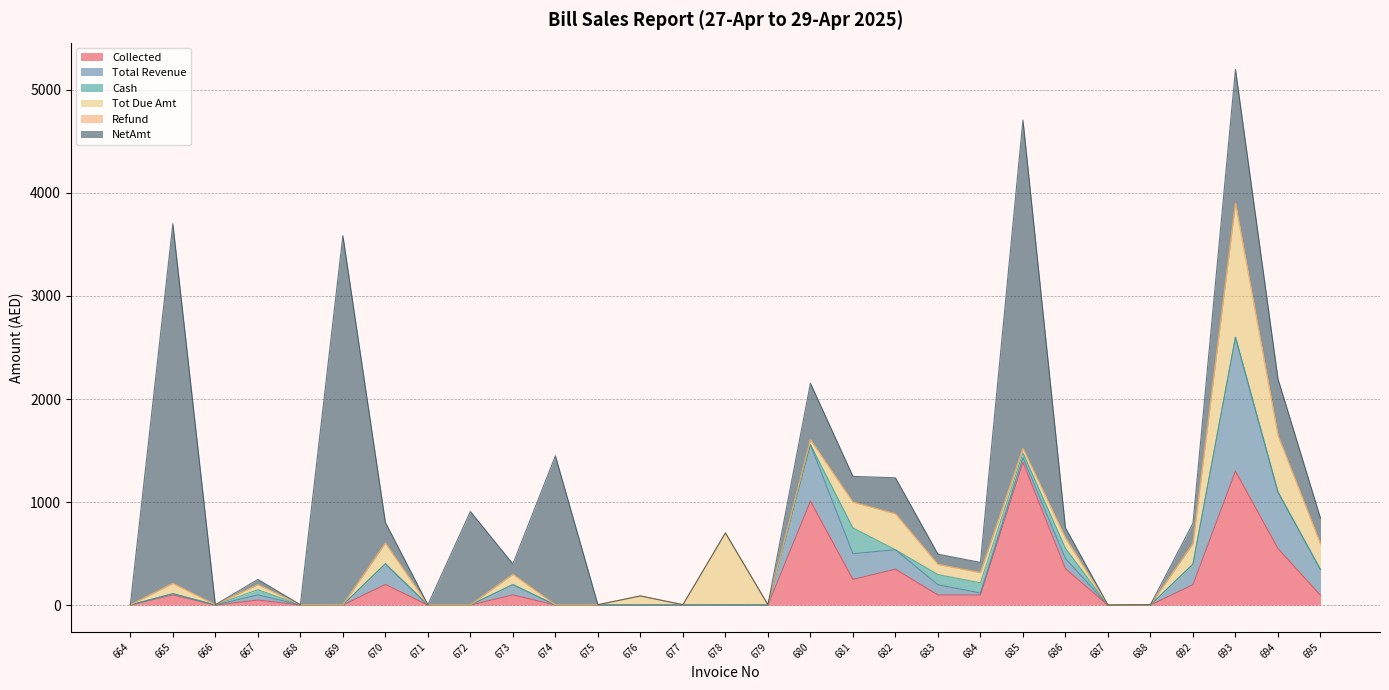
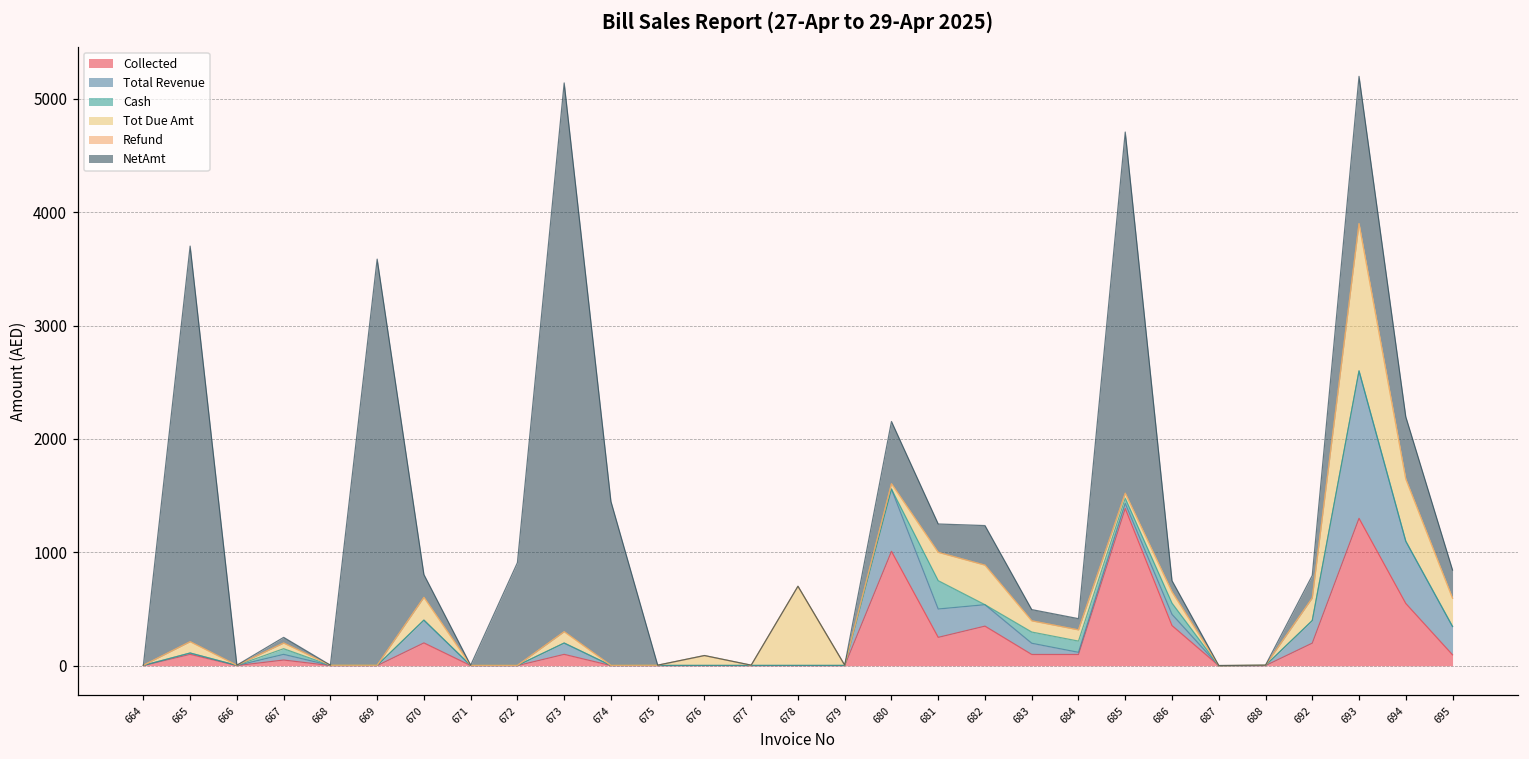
  {
    "Collected": {
      "667": 50,
      "670": 200,
      "673": 100,
      "680": 1010,
      "681": 250,
      "682": 350,
      "683": 100,
      "685": 1390,
      "686": 350,
      "692": 200,
      "693": 1300,
      "694": 550,
      "695": 100
    },
    "NetAmt": {
      "665": 3490,
      "667": 50,
      "669": 3580,
      "670": 200,
      "672": 910,
-     "673": 100,
+     "673": 4840,
      "674": 1450,
      "680": 550,
      "681": 250,
      "682": 350,
      "683": 100,
      "684": 100,
      "685": 3190,
      "686": 100,
      "692": 200,
      "693": 1300,
      "694": 550,
      "695": 250
    }
  }
